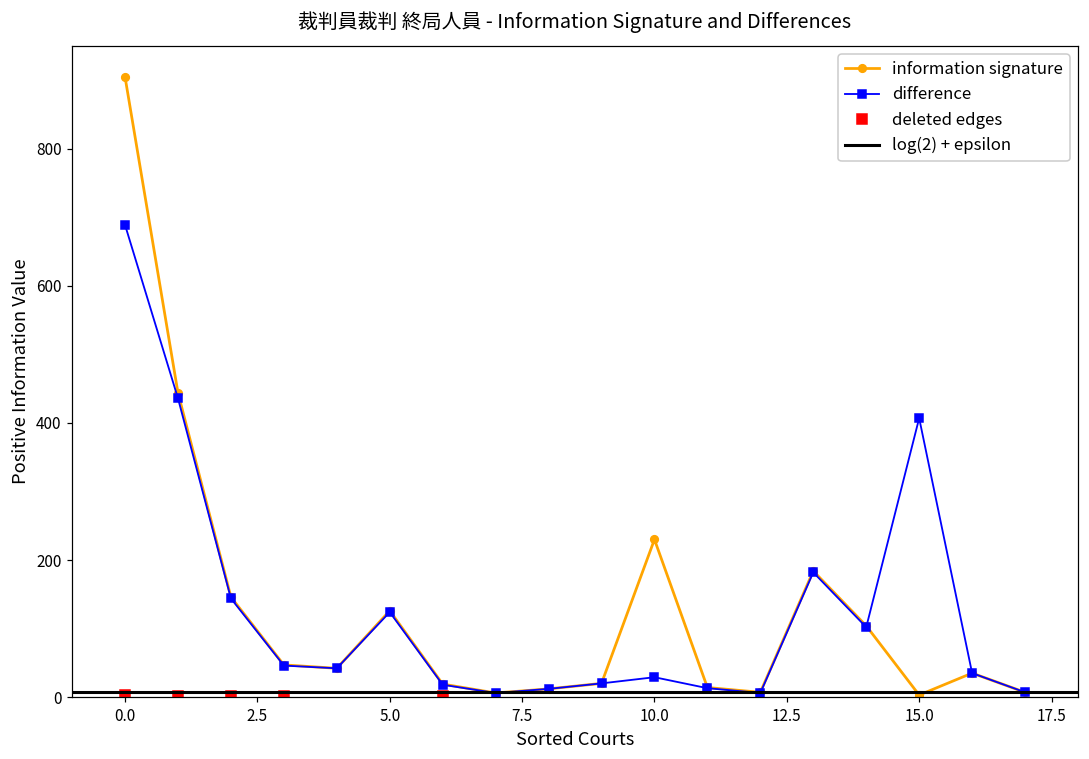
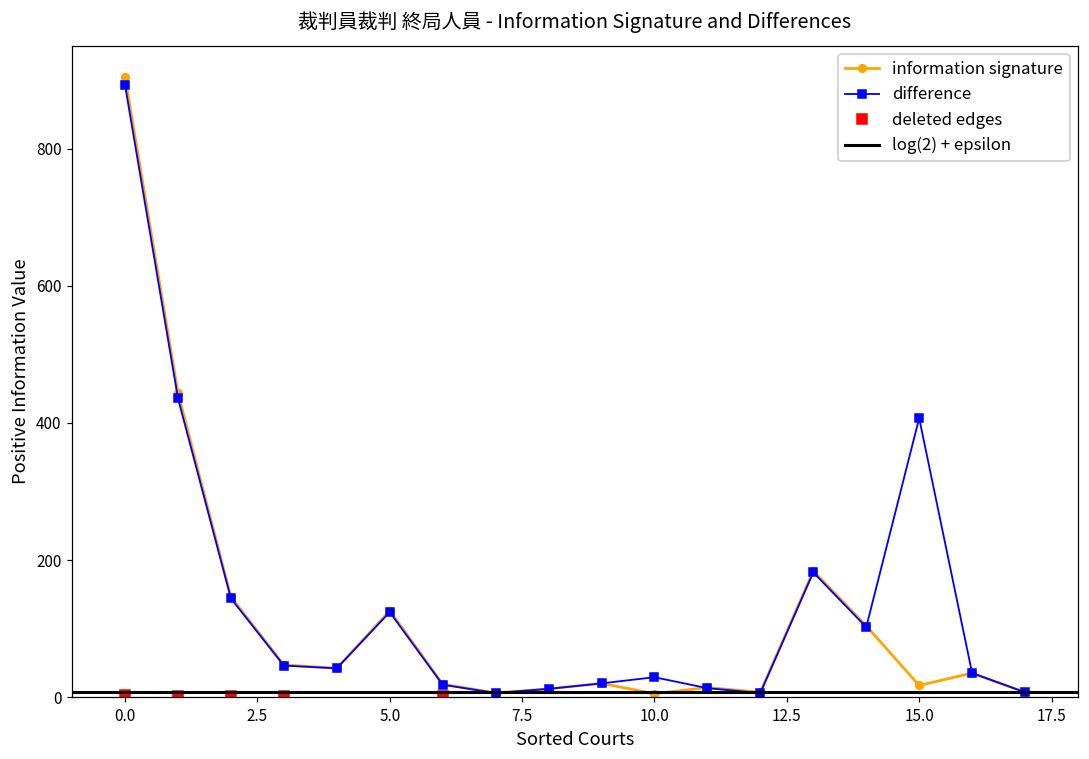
  {
    "information signature": {
      "0.0": 910,
-     "10.0": 230,
-     "15.0": 0
+     "10.0": 10,
+     "15.0": 20
    },
    "difference": {
-     "0.0": 690,
+     "0.0": 890,
      "10.0": 30,
      "15.0": 410
    },
    "deleted edges": {
      "0.0": 0
    }
  }
